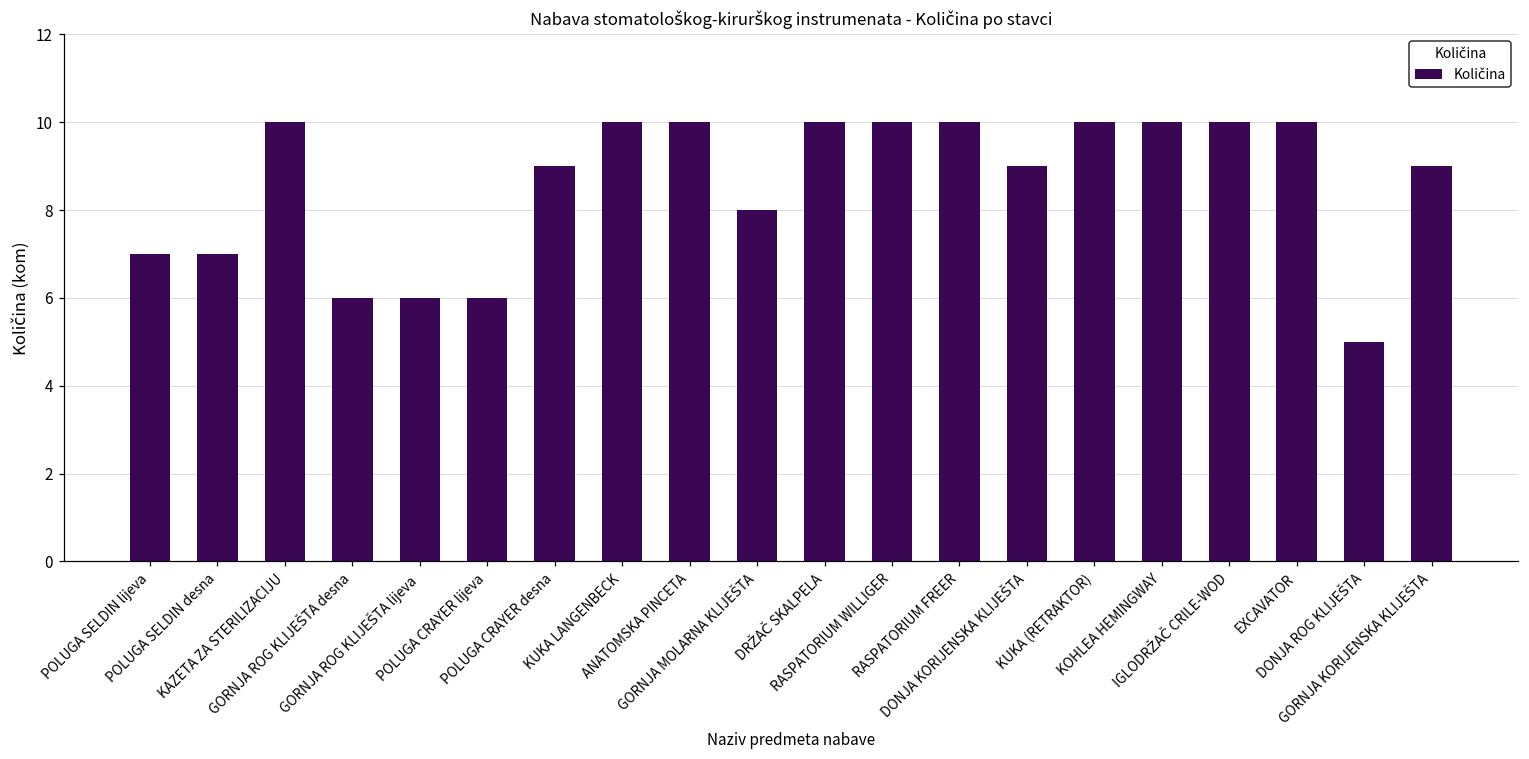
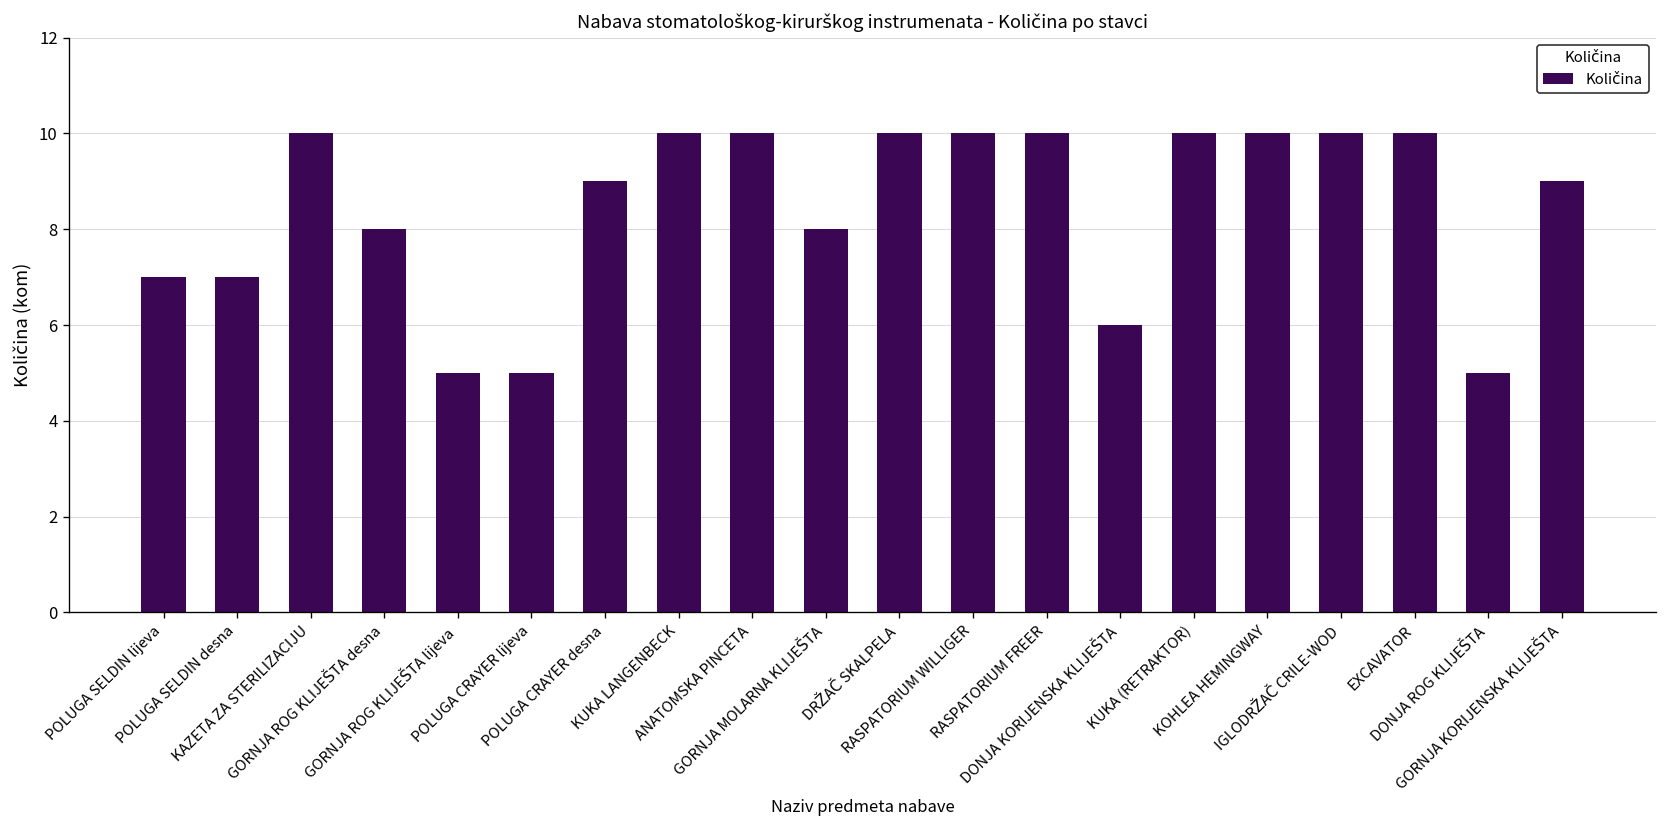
  {
    "POLUGA SELDIN lijeva": 7,
    "POLUGA SELDIN desna": 7,
    "KAZETA ZA STERILIZACIJU": 10,
-   "GORNJA ROG KLIJEŠTA desna": 6,
-   "GORNJA ROG KLIJEŠTA lijeva": 6,
-   "POLUGA CRAYER lijeva": 6,
+   "GORNJA ROG KLIJEŠTA desna": 8,
+   "GORNJA ROG KLIJEŠTA lijeva": 5,
+   "POLUGA CRAYER lijeva": 5,
    "POLUGA CRAYER desna": 9,
    "KUKA LANGENBECK": 10,
    "ANATOMSKA PINCETA": 10,
    "GORNJA MOLARNA KLIJEŠTA": 8,
    "DRŽAČ SKALPELA": 10,
    "RASPATORIUM WILLIGER": 10,
    "RASPATORIUM FREER": 10,
-   "DONJA KORIJENSKA KLIJEŠTA": 9,
+   "DONJA KORIJENSKA KLIJEŠTA": 6,
    "KUKA (RETRAKTOR)": 10,
    "KOHLEA HEMINGWAY": 10,
    "IGLODRŽAČ CRILE-WOD": 10,
    "EXCAVATOR": 10,
    "DONJA ROG KLIJEŠTA": 5,
    "GORNJA KORIJENSKA KLIJEŠTA": 9
  }
